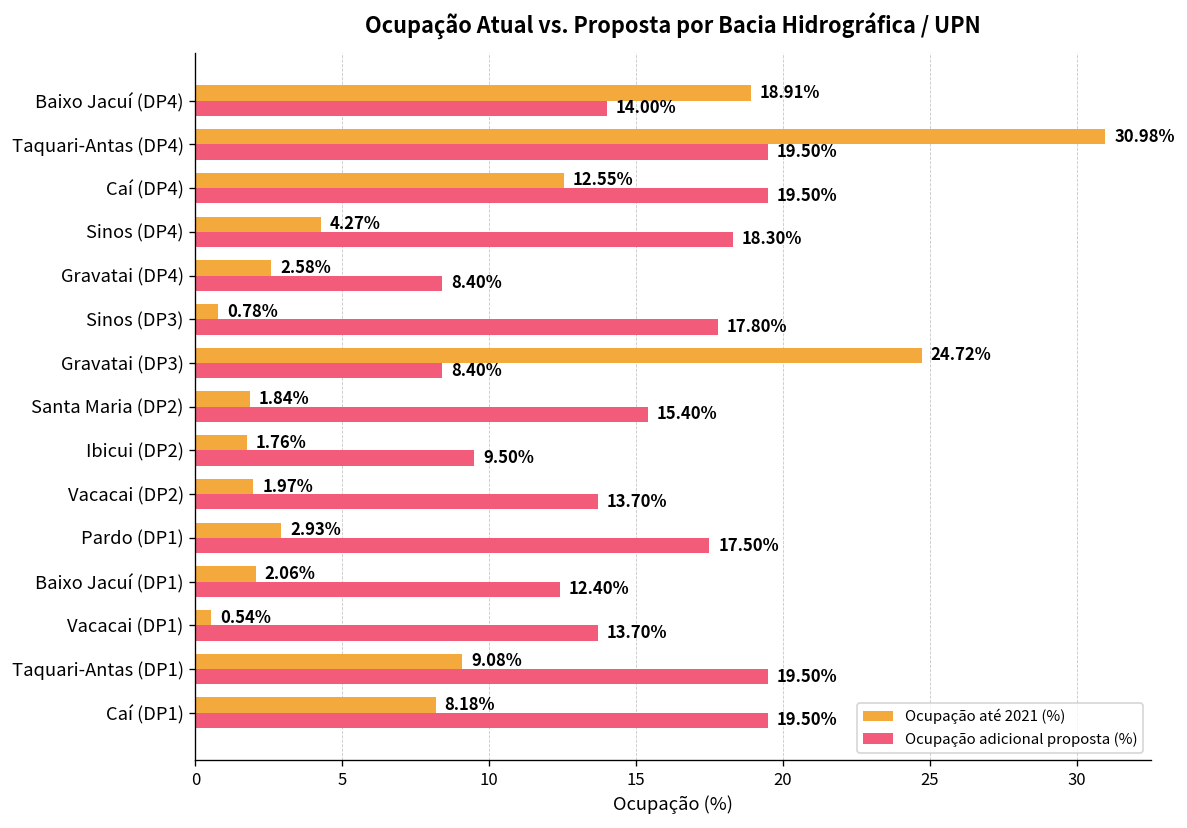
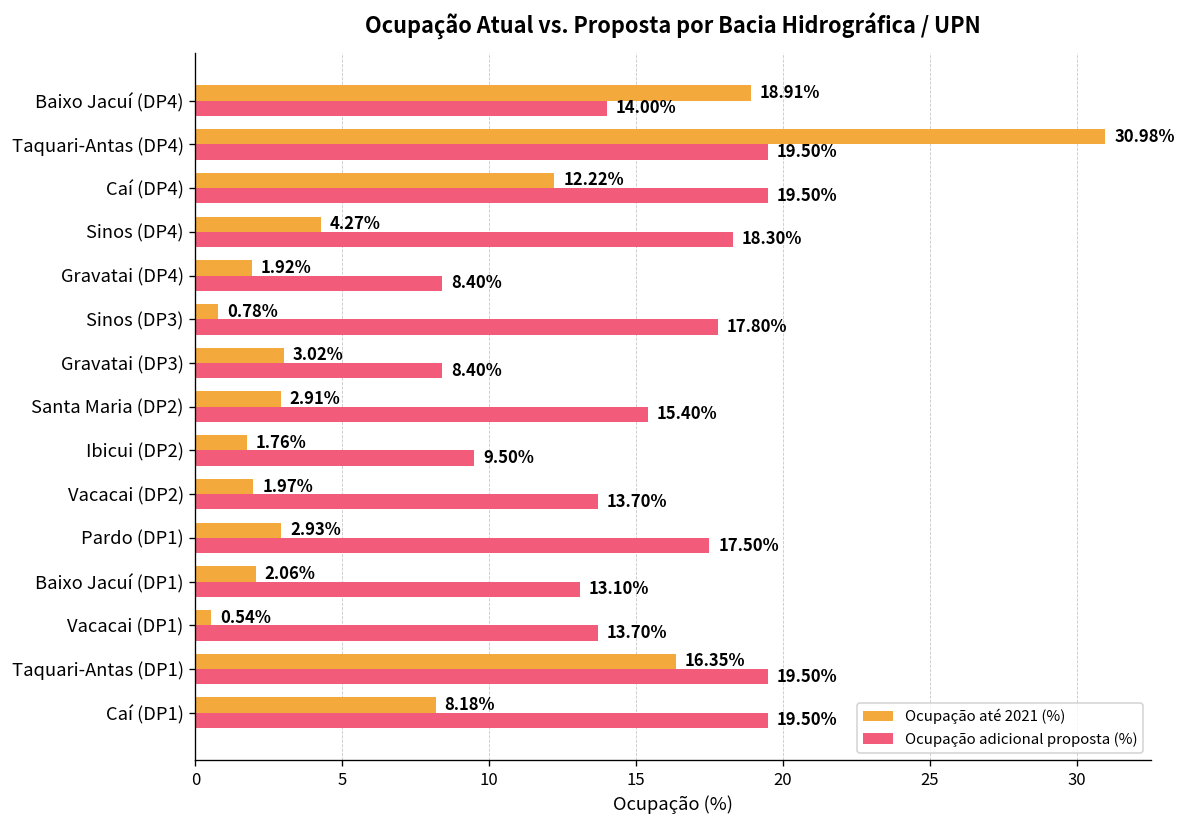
  {
    "Ocupação até 2021 (%)": {
      "Baixo Jacuí (DP4)": "18.91%",
      "Taquari-Antas (DP4)": "30.98%",
-     "Caí (DP4)": "12.55%",
+     "Caí (DP4)": "12.22%",
      "Sinos (DP4)": "4.27%",
-     "Gravatai (DP4)": "2.58%",
+     "Gravatai (DP4)": "1.92%",
      "Sinos (DP3)": "0.78%",
-     "Gravatai (DP3)": "24.72%",
-     "Santa Maria (DP2)": "1.84%",
+     "Gravatai (DP3)": "3.02%",
+     "Santa Maria (DP2)": "2.91%",
      "Ibicui (DP2)": "1.76%",
      "Vacacai (DP2)": "1.97%",
      "Pardo (DP1)": "2.93%",
      "Baixo Jacuí (DP1)": "2.06%",
      "Vacacai (DP1)": "0.54%",
-     "Taquari-Antas (DP1)": "9.08%",
+     "Taquari-Antas (DP1)": "16.35%",
      "Caí (DP1)": "8.18%"
    },
    "Ocupação adicional proposta (%)": {
      "Baixo Jacuí (DP4)": "14.00%",
      "Taquari-Antas (DP4)": "19.50%",
      "Caí (DP4)": "19.50%",
      "Sinos (DP4)": "18.30%",
      "Gravatai (DP4)": "8.40%",
      "Sinos (DP3)": "17.80%",
      "Gravatai (DP3)": "8.40%",
      "Santa Maria (DP2)": "15.40%",
      "Ibicui (DP2)": "9.50%",
      "Vacacai (DP2)": "13.70%",
      "Pardo (DP1)": "17.50%",
-     "Baixo Jacuí (DP1)": "12.40%",
+     "Baixo Jacuí (DP1)": "13.10%",
      "Vacacai (DP1)": "13.70%",
      "Taquari-Antas (DP1)": "19.50%",
      "Caí (DP1)": "19.50%"
    }
  }
